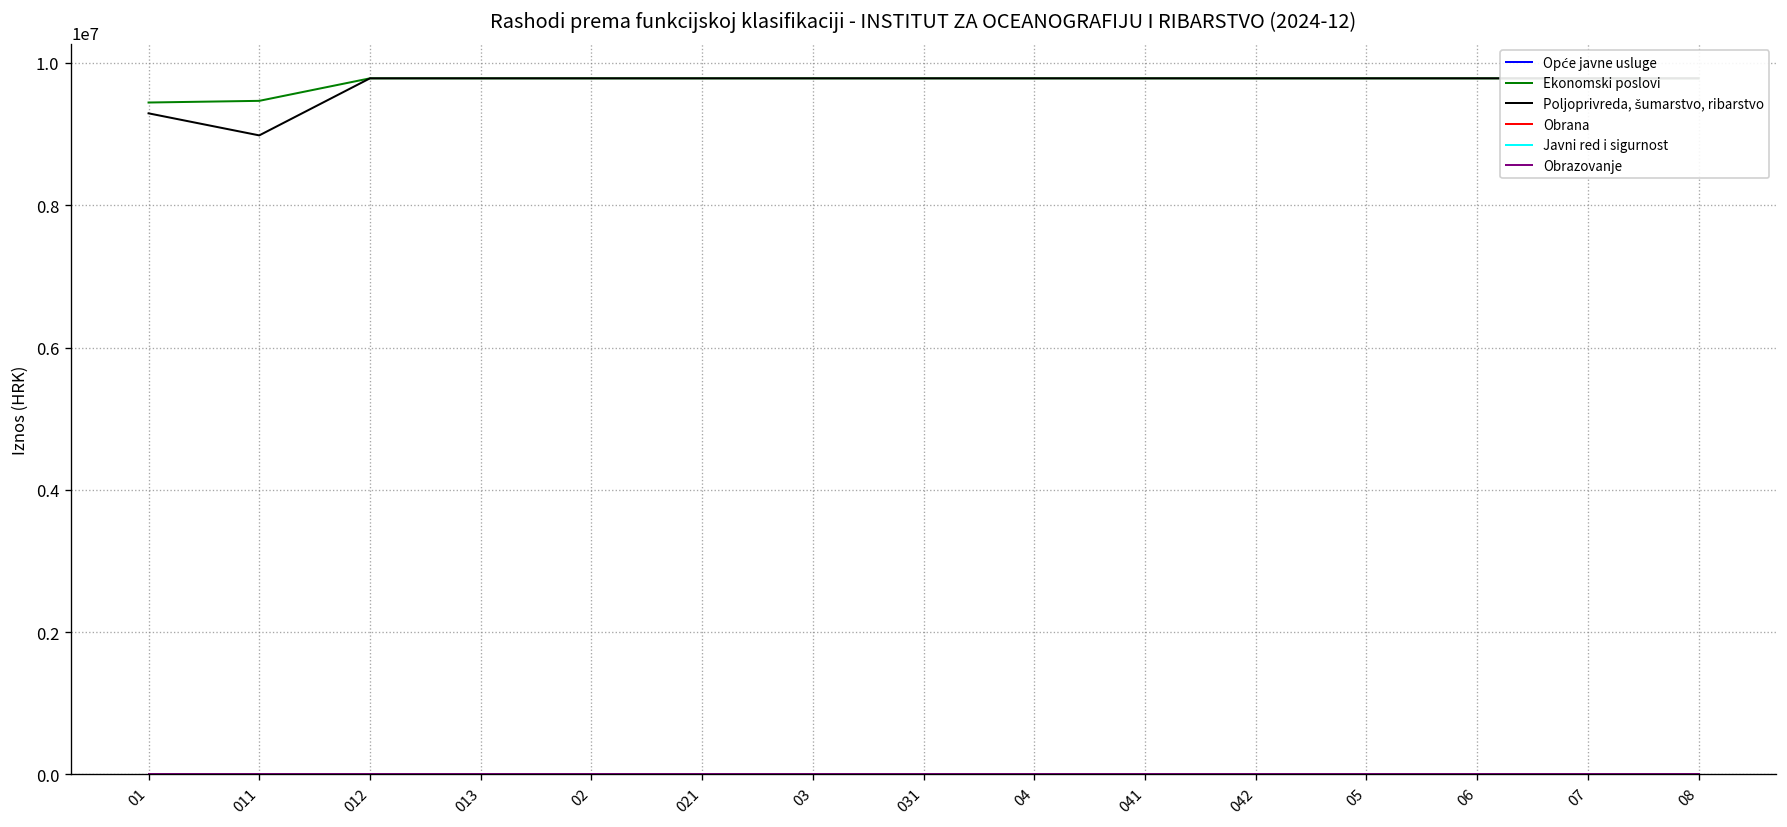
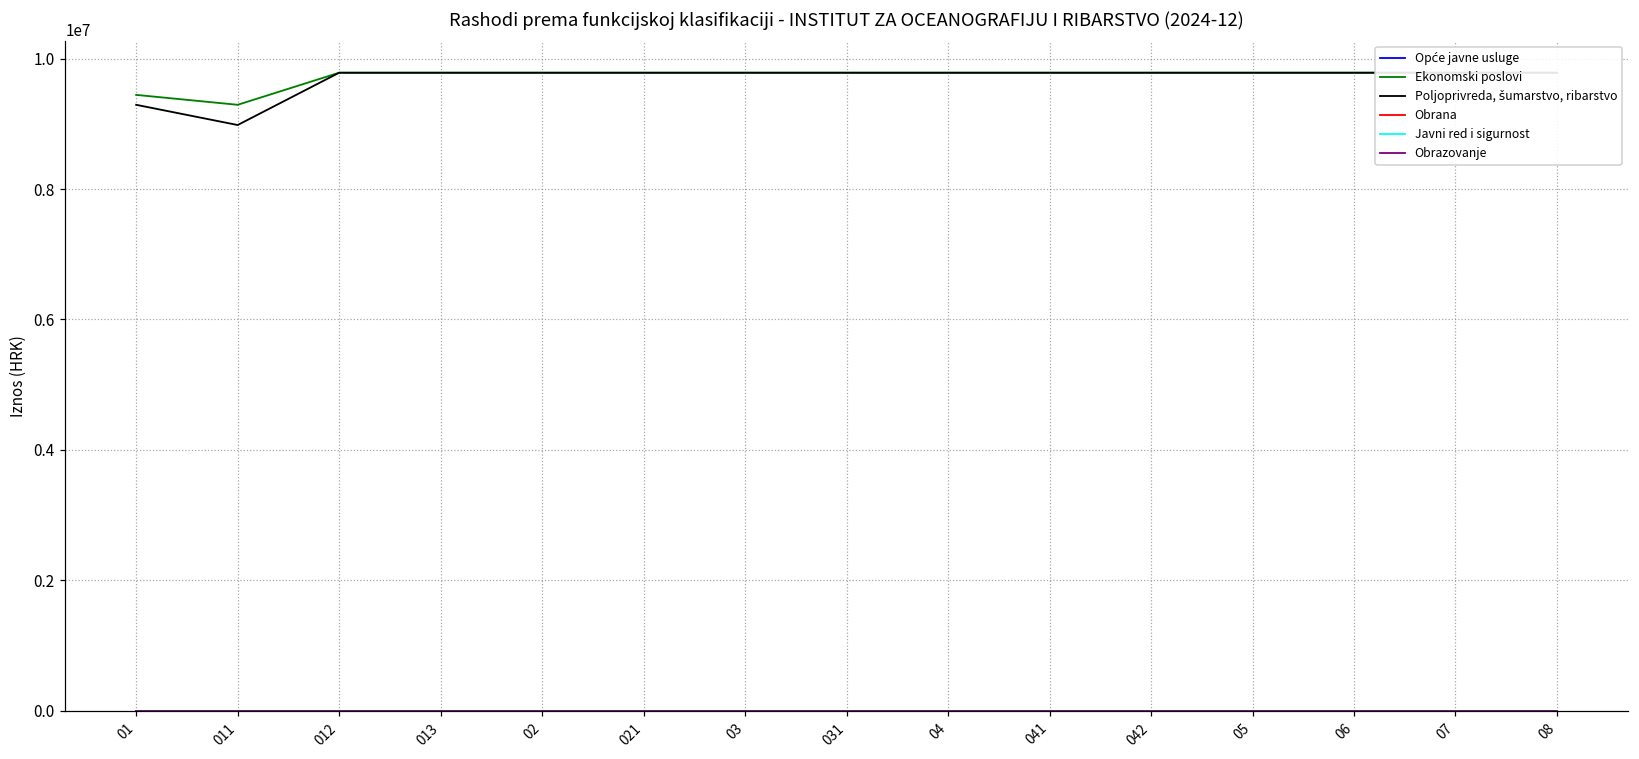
  {
    "Obrazovanje": {
      "01": 0,
      "011": 0,
      "012": 0,
      "013": 0,
      "02": 0,
      "021": 0,
      "03": 0,
      "031": 0,
      "04": 0,
      "041": 0,
      "042": 0,
      "05": 0,
      "06": 0,
      "07": 0,
      "08": 0
    },
    "Ekonomski poslovi": {
      "01": 9400000,
-     "011": 9500000
+     "011": 9300000
    },
    "Poljoprivreda, šumarstvo, ribarstvo": {
      "01": 9300000,
      "011": 9000000
    }
  }
